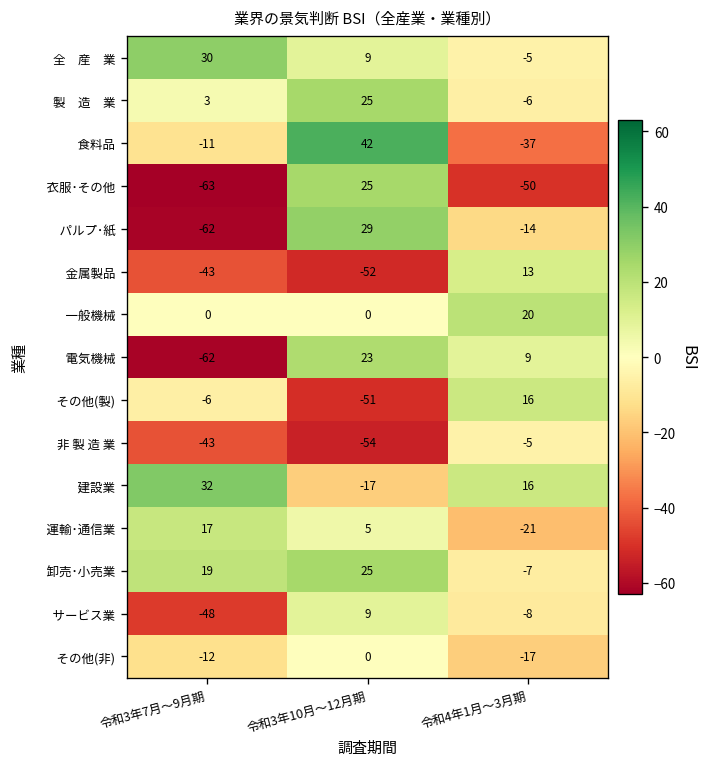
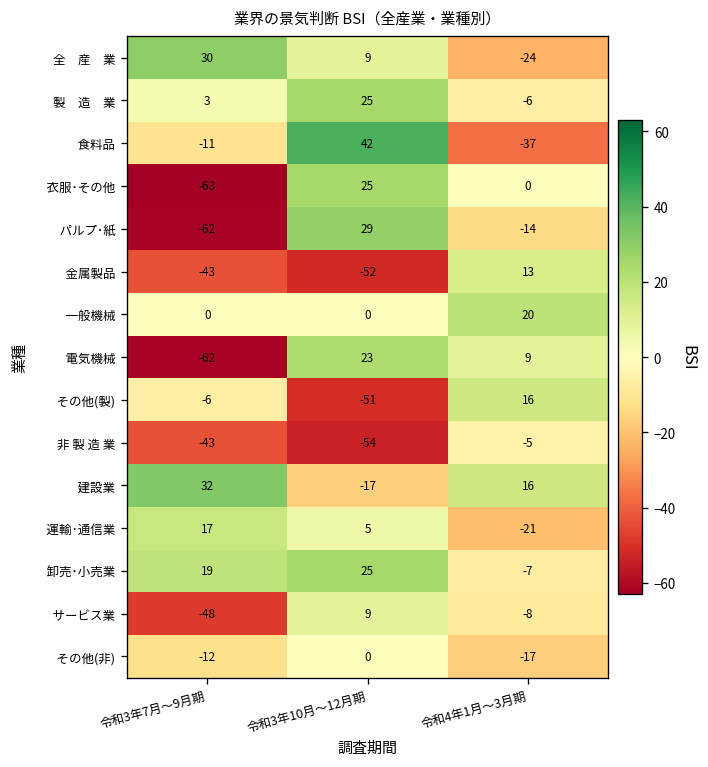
  {
    "全 産 業": {
      "令和3年7月～9月期": 30,
      "令和3年10月～12月期": 9,
-     "令和4年1月～3月期": -5
+     "令和4年1月～3月期": -24
    },
    "製 造 業": {
      "令和3年7月～9月期": 3,
      "令和3年10月～12月期": 25,
      "令和4年1月～3月期": -6
    },
    "食料品": {
      "令和3年7月～9月期": -11,
      "令和3年10月～12月期": 42,
      "令和4年1月～3月期": -37
    },
    "衣服･その他": {
      "令和3年7月～9月期": -63,
      "令和3年10月～12月期": 25,
-     "令和4年1月～3月期": -50
+     "令和4年1月～3月期": 0
    },
    "パルプ･紙": {
      "令和3年7月～9月期": -62,
      "令和3年10月～12月期": 29,
      "令和4年1月～3月期": -14
    },
    "金属製品": {
      "令和3年7月～9月期": -43,
      "令和3年10月～12月期": -52,
      "令和4年1月～3月期": 13
    },
    "一般機械": {
      "令和3年7月～9月期": 0,
      "令和3年10月～12月期": 0,
      "令和4年1月～3月期": 20
    },
    "電気機械": {
      "令和3年7月～9月期": -62,
      "令和3年10月～12月期": 23,
      "令和4年1月～3月期": 9
    },
    "その他(製)": {
      "令和3年7月～9月期": -6,
      "令和3年10月～12月期": -51,
      "令和4年1月～3月期": 16
    },
    "非 製 造 業": {
      "令和3年7月～9月期": -43,
      "令和3年10月～12月期": -54,
      "令和4年1月～3月期": -5
    },
    "建設業": {
      "令和3年7月～9月期": 32,
      "令和3年10月～12月期": -17,
      "令和4年1月～3月期": 16
    },
    "運輸･通信業": {
      "令和3年7月～9月期": 17,
      "令和3年10月～12月期": 5,
      "令和4年1月～3月期": -21
    },
    "卸売･小売業": {
      "令和3年7月～9月期": 19,
      "令和3年10月～12月期": 25,
      "令和4年1月～3月期": -7
    },
    "サービス業": {
      "令和3年7月～9月期": -48,
      "令和3年10月～12月期": 9,
      "令和4年1月～3月期": -8
    },
    "その他(非)": {
      "令和3年7月～9月期": -12,
      "令和3年10月～12月期": 0,
      "令和4年1月～3月期": -17
    }
  }
